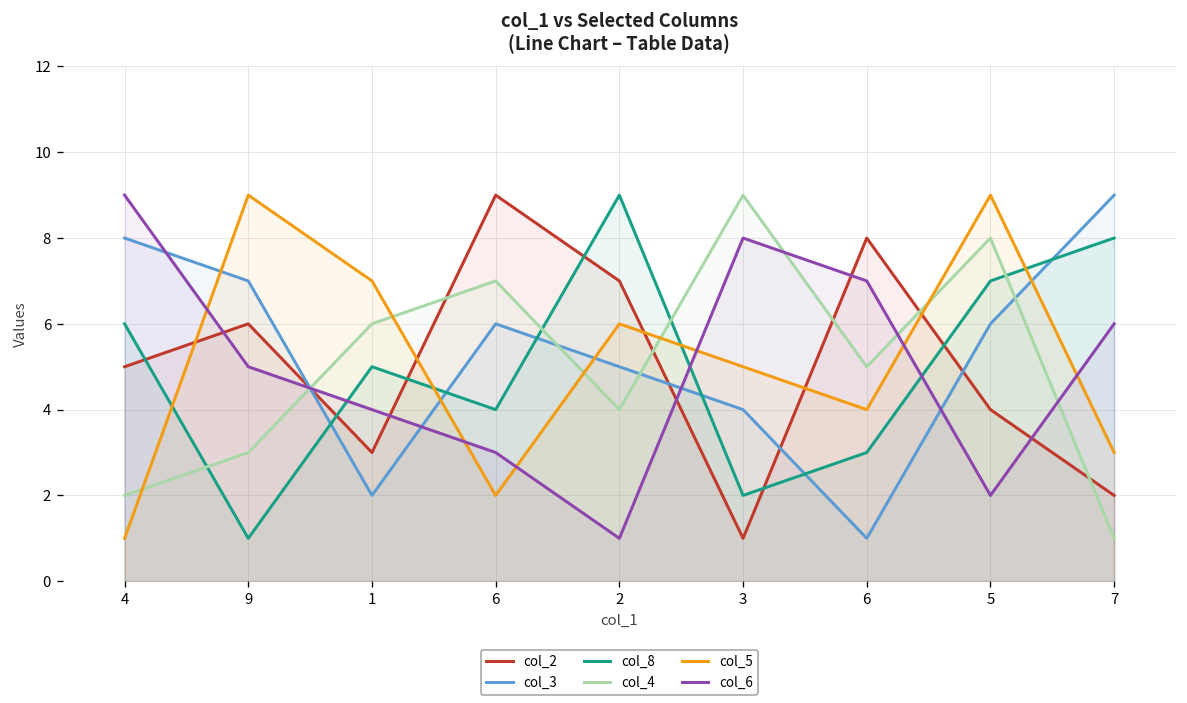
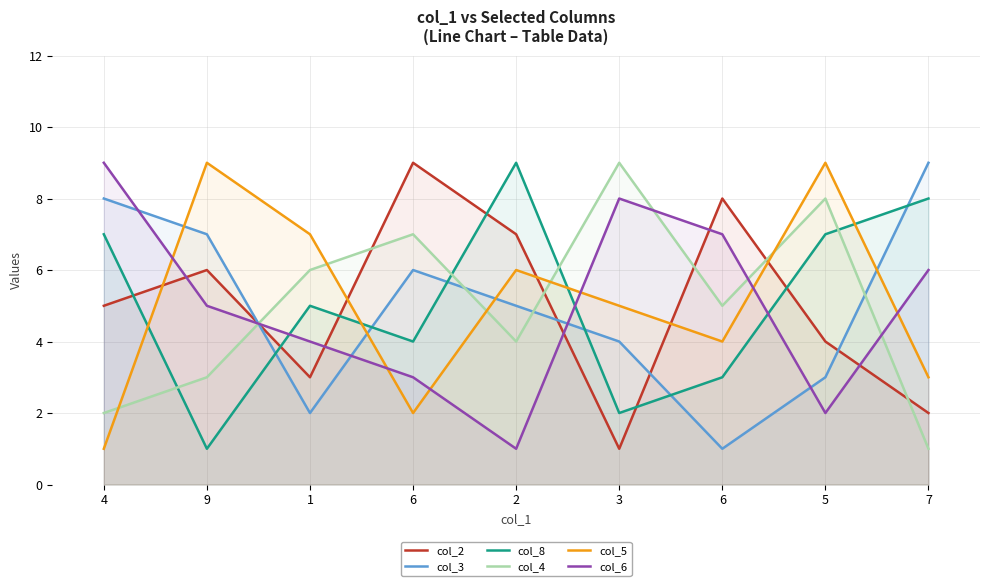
  {
    "col_2": {
      "4": 5,
      "9": 6,
      "1": 3,
      "2": 7,
      "3": 1,
      "5": 4,
      "7": 2
    },
    "col_3": {
      "4": 8,
      "9": 7,
      "1": 2,
      "2": 5,
      "3": 4,
-     "5": 6,
+     "5": 3,
      "7": 9
    },
    "col_8": {
-     "4": 6,
+     "4": 7,
      "9": 1,
      "1": 5,
      "2": 9,
      "3": 2,
      "5": 7,
      "7": 8
    },
    "col_4": {
      "4": 2,
      "9": 3,
      "1": 6,
      "2": 4,
      "3": 9,
      "5": 8,
      "7": 1
    },
    "col_5": {
      "4": 1,
      "9": 9,
      "1": 7,
      "2": 6,
      "3": 5,
      "5": 9,
      "7": 3
    },
    "col_6": {
      "4": 9,
      "9": 5,
      "1": 4,
      "2": 1,
      "3": 8,
      "5": 2,
      "7": 6
    }
  }
